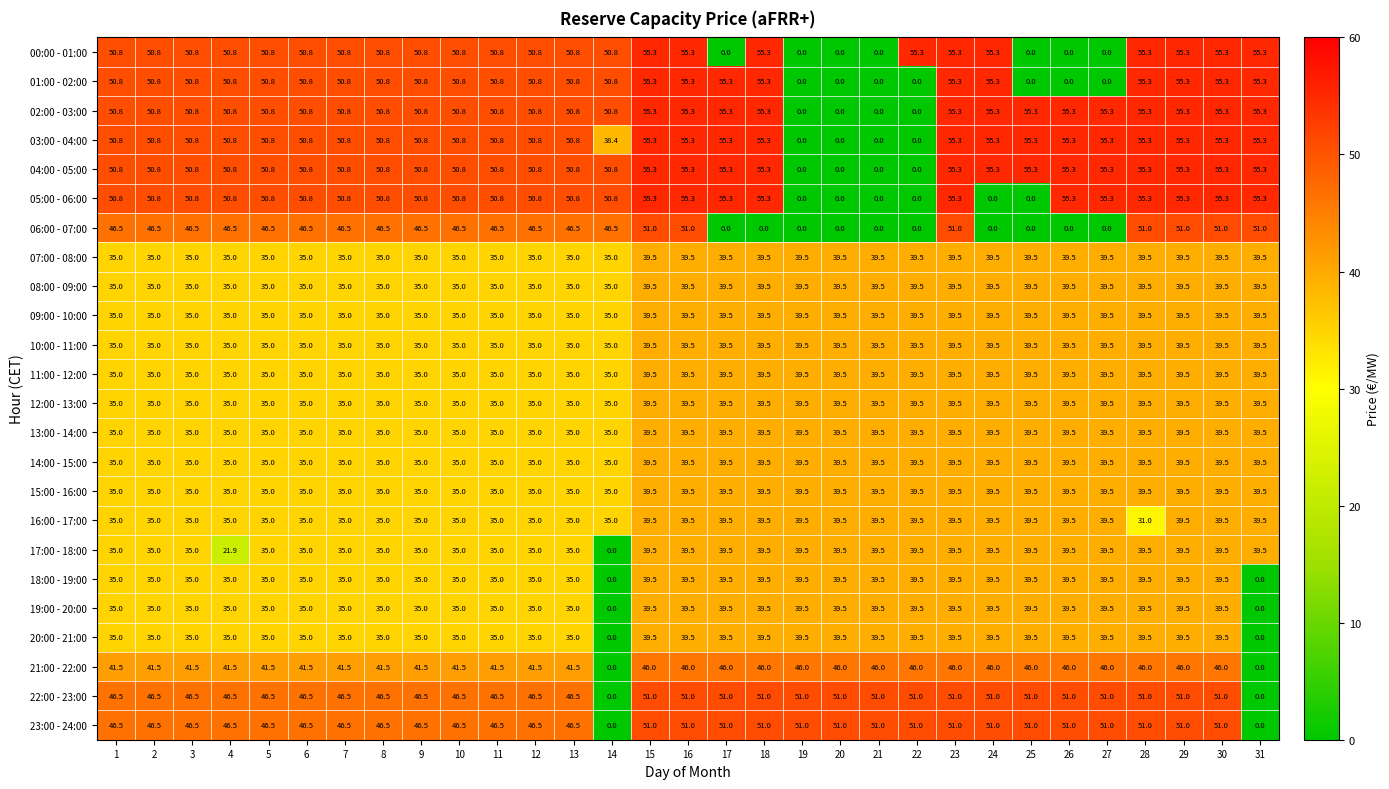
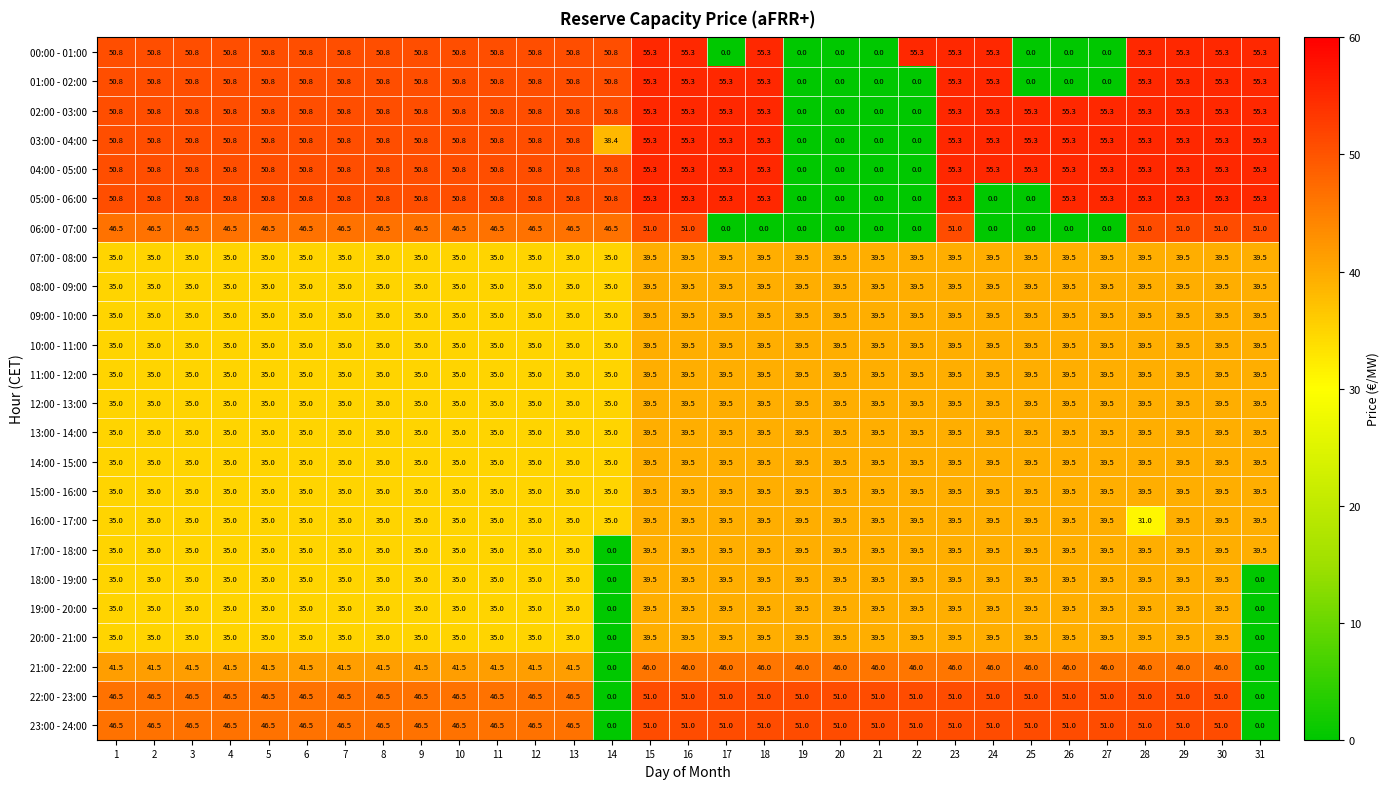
  {
    "17:00 - 18:00": {
      "1": 35.0,
      "2": 35.0,
      "3": 35.0,
-     "4": 21.9,
+     "4": 35.0,
      "5": 35.0,
      "6": 35.0,
      "7": 35.0,
      "8": 35.0,
      "9": 35.0,
      "10": 35.0,
      "11": 35.0,
      "12": 35.0,
      "13": 35.0,
      "14": 0.0,
      "15": 39.5,
      "16": 39.5,
      "17": 39.5,
      "18": 39.5,
      "19": 39.5,
      "20": 39.5,
      "21": 39.5,
      "22": 39.5,
      "23": 39.5,
      "24": 39.5,
      "25": 39.5,
      "26": 39.5,
      "27": 39.5,
      "28": 39.5,
      "29": 39.5,
      "30": 39.5,
      "31": 39.5
    }
  }
